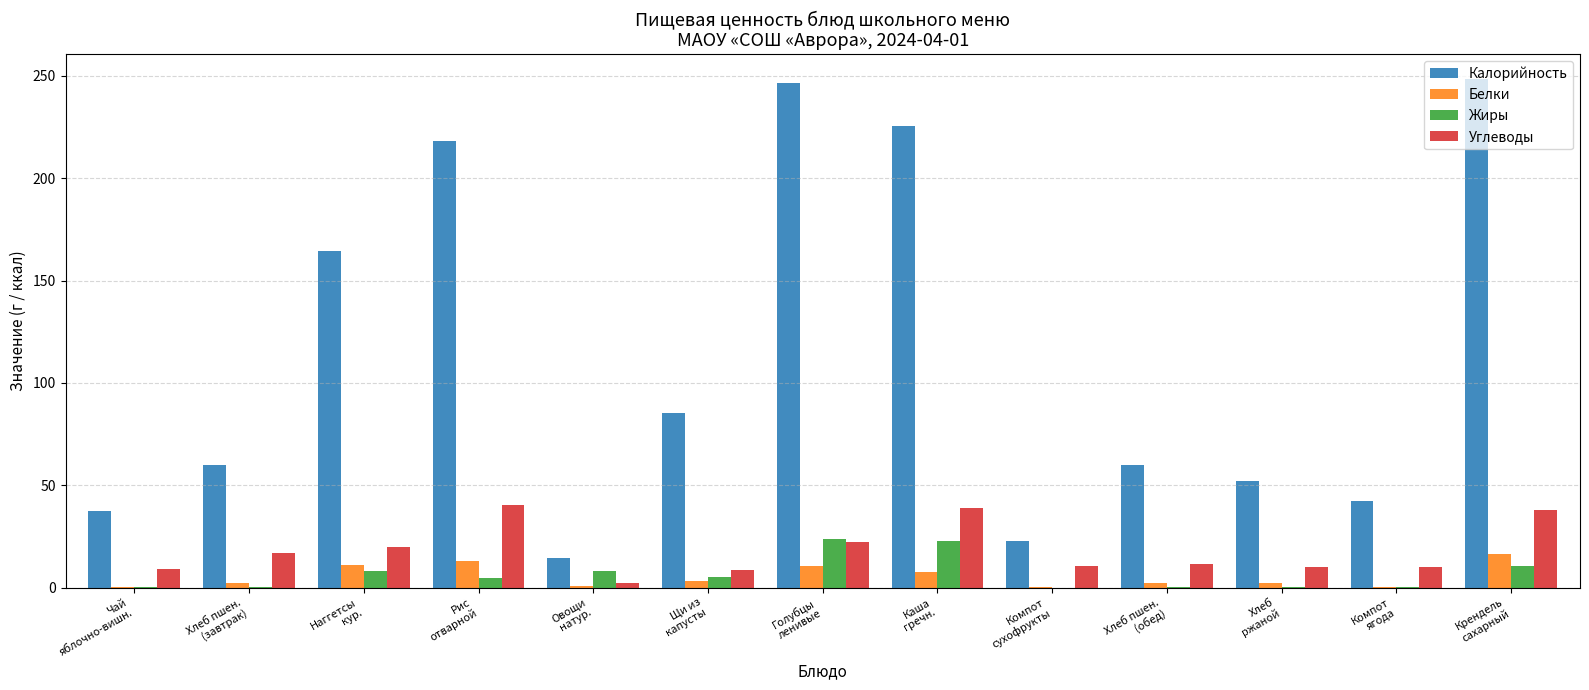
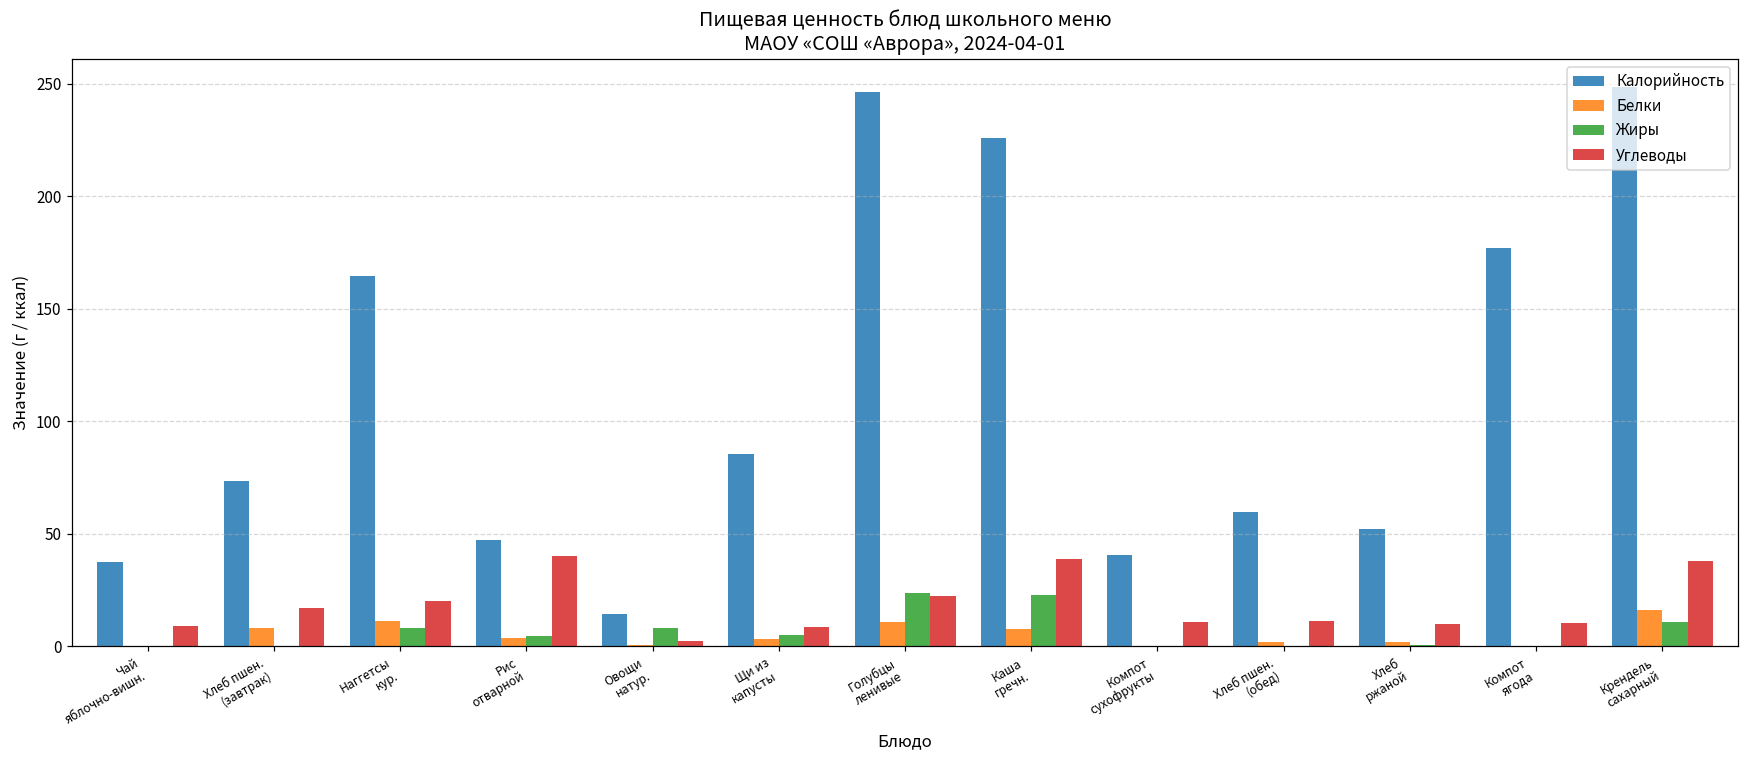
  {
    "Калорийность": {
      "Чай яблочно-вишн.": 37,
-     "Хлеб пшен. (завтрак)": 60,
+     "Хлеб пшен. (завтрак)": 73,
      "Наггетсы кур.": 165,
-     "Рис отварной": 218,
+     "Рис отварной": 47,
      "Овощи натур.": 14,
      "Щи из капусты": 85,
      "Голубцы ленивые": 246,
      "Каша гречн.": 226,
-     "Компот сухофрукты": 23,
+     "Компот сухофрукты": 40,
      "Хлеб пшен. (обед)": 60,
      "Хлеб ржаной": 52,
-     "Компот ягода": 42
+     "Компот ягода": 177
    },
    "Белки": {
-     "Хлеб пшен. (завтрак)": 2,
+     "Хлеб пшен. (завтрак)": 8,
      "Наггетсы кур.": 11,
-     "Рис отварной": 13,
+     "Рис отварной": 4,
      "Щи из капусты": 3,
      "Голубцы ленивые": 11,
      "Каша гречн.": 8,
      "Хлеб пшен. (обед)": 2,
      "Хлеб ржаной": 2,
      "Крендель сахарный": 16
    },
    "Жиры": {
      "Наггетсы кур.": 8,
      "Рис отварной": 5,
      "Овощи натур.": 8,
      "Щи из капусты": 5,
      "Голубцы ленивые": 24,
      "Каша гречн.": 23,
      "Компот сухофрукты": 0,
      "Крендель сахарный": 11
    },
    "Углеводы": {
      "Чай яблочно-вишн.": 9,
      "Хлеб пшен. (завтрак)": 17,
      "Наггетсы кур.": 20,
      "Рис отварной": 40,
      "Овощи натур.": 2,
      "Щи из капусты": 8,
      "Голубцы ленивые": 22,
      "Каша гречн.": 39,
      "Компот сухофрукты": 11,
      "Хлеб пшен. (обед)": 11,
      "Хлеб ржаной": 10,
      "Компот ягода": 10,
      "Крендель сахарный": 38
    }
  }
